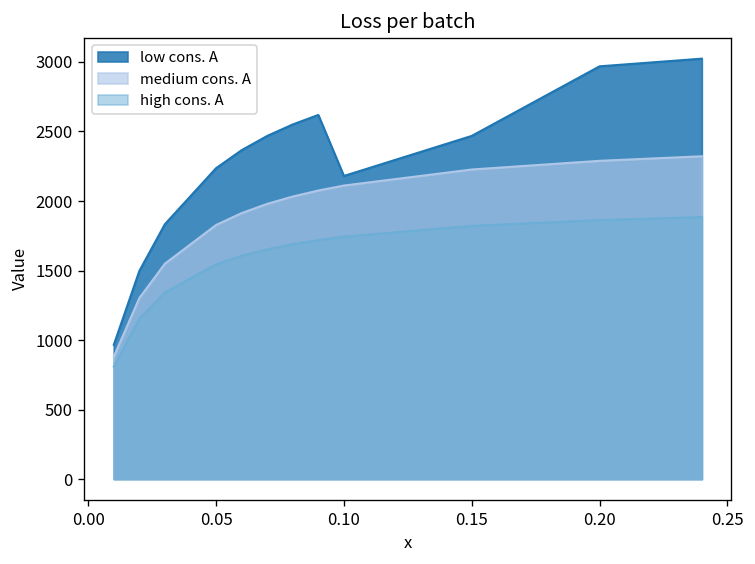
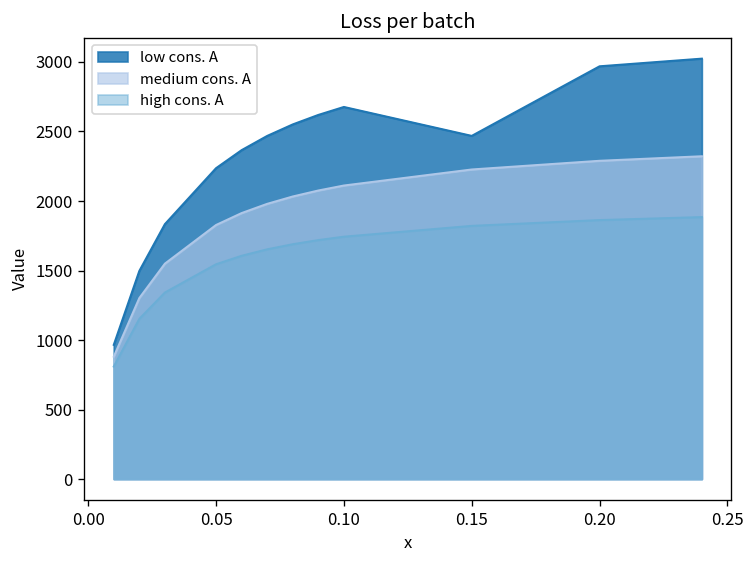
  {
    "low cons. A": {
      "0.05": 2240,
-     "0.10": 2180,
+     "0.10": 2680,
      "0.15": 2470,
      "0.20": 2970
    }
  }
